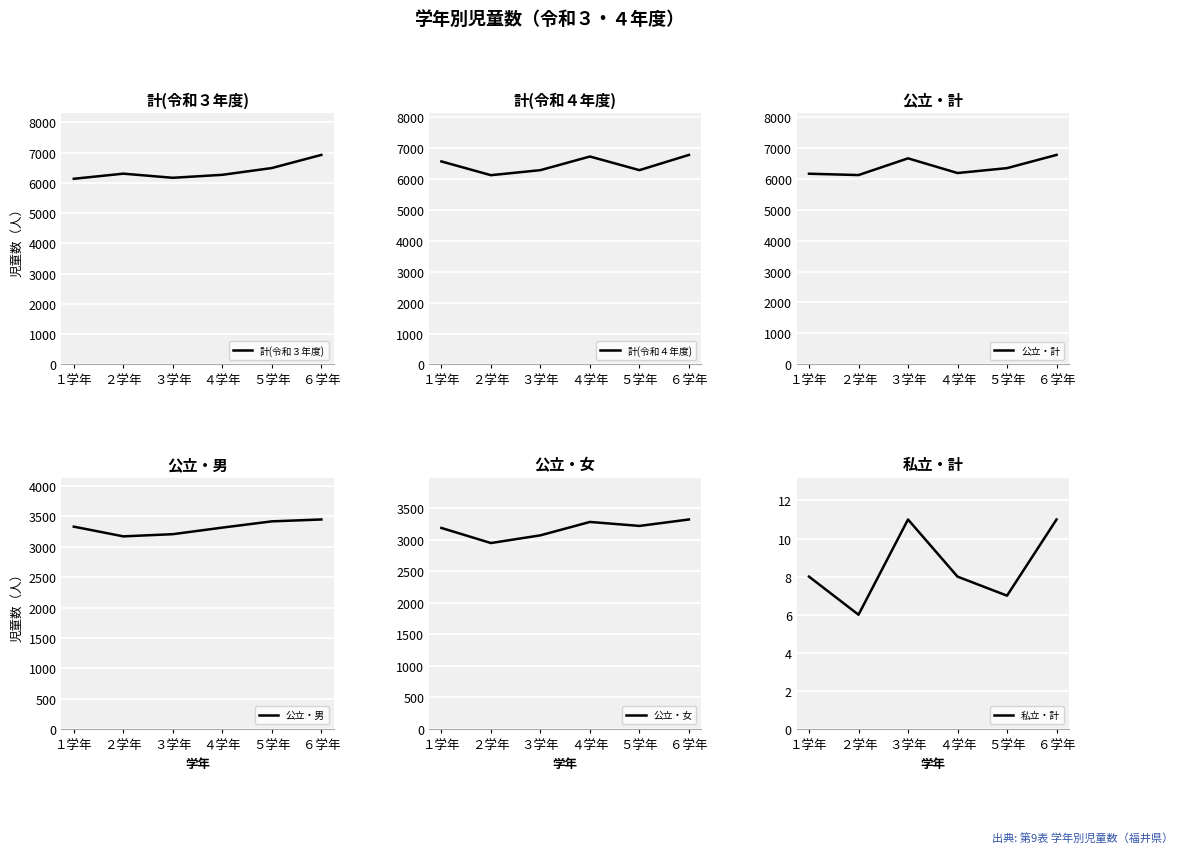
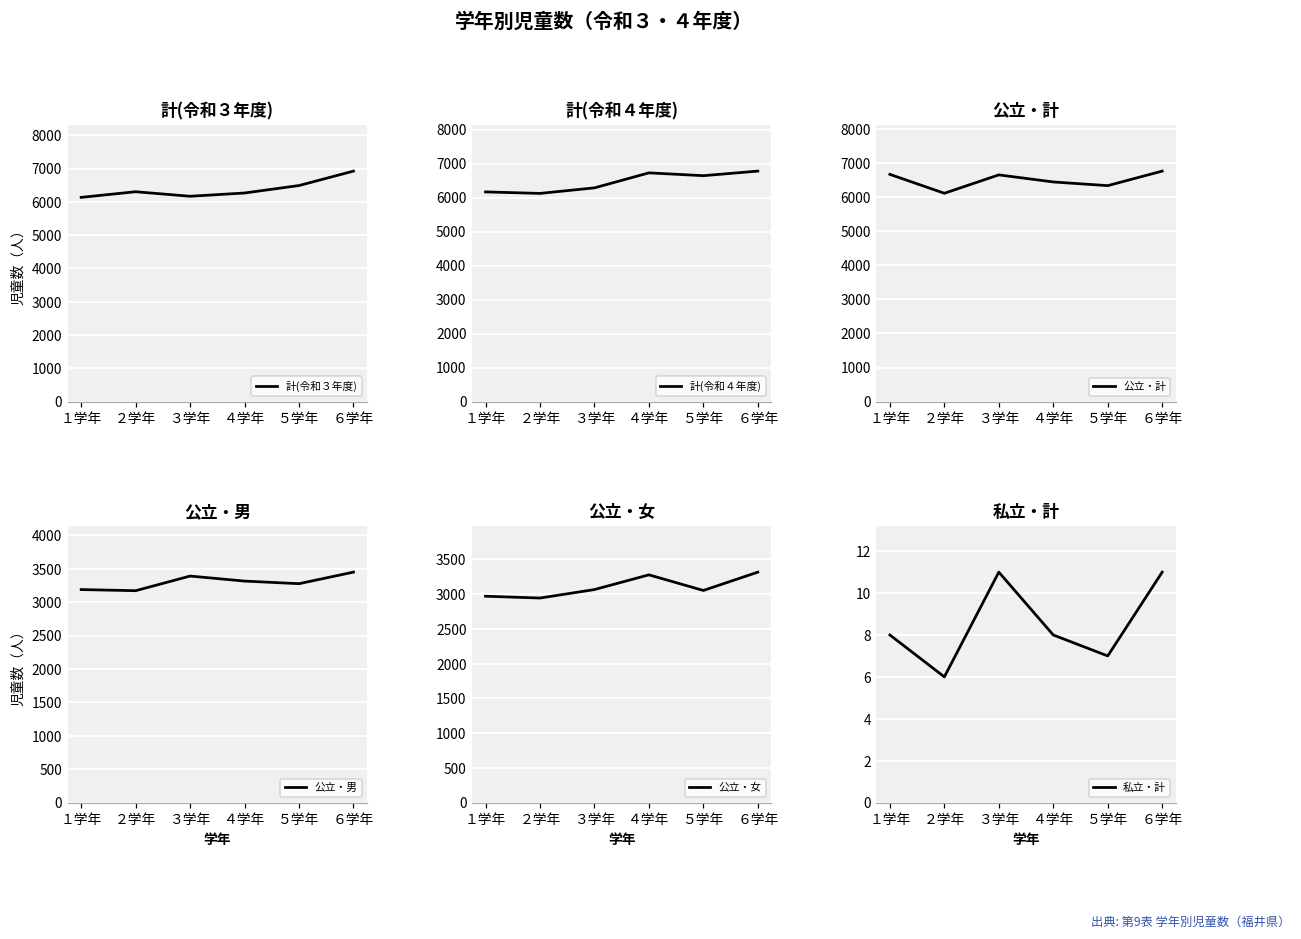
  {
    "計(令和３年度)": {
      "１学年": 6100,
      "２学年": 6300,
      "３学年": 6200,
      "４学年": 6300,
      "５学年": 6500,
      "６学年": 6900
    },
    "計(令和４年度)": {
-     "１学年": 6600,
+     "１学年": 6200,
      "２学年": 6100,
      "３学年": 6300,
      "４学年": 6700,
-     "５学年": 6300,
+     "５学年": 6600,
      "６学年": 6800
    },
    "公立・計": {
-     "１学年": 6200,
+     "１学年": 6700,
      "２学年": 6100,
      "３学年": 6700,
-     "４学年": 6200,
+     "４学年": 6400,
      "５学年": 6300,
      "６学年": 6800
    },
    "公立・男": {
-     "１学年": 3300,
+     "１学年": 3200,
      "２学年": 3200,
-     "３学年": 3200,
+     "３学年": 3400,
      "４学年": 3300,
-     "５学年": 3400,
+     "５学年": 3300,
      "６学年": 3400
    },
    "公立・女": {
-     "１学年": 3200,
+     "１学年": 3000,
      "２学年": 2900,
      "３学年": 3100,
      "４学年": 3300,
-     "５学年": 3200,
+     "５学年": 3100,
      "６学年": 3300
    },
    "私立・計": {
      "１学年": 8.0,
      "２学年": 6.0,
      "３学年": 11.0,
      "４学年": 8.0,
      "５学年": 7.0,
      "６学年": 11.0
    }
  }
